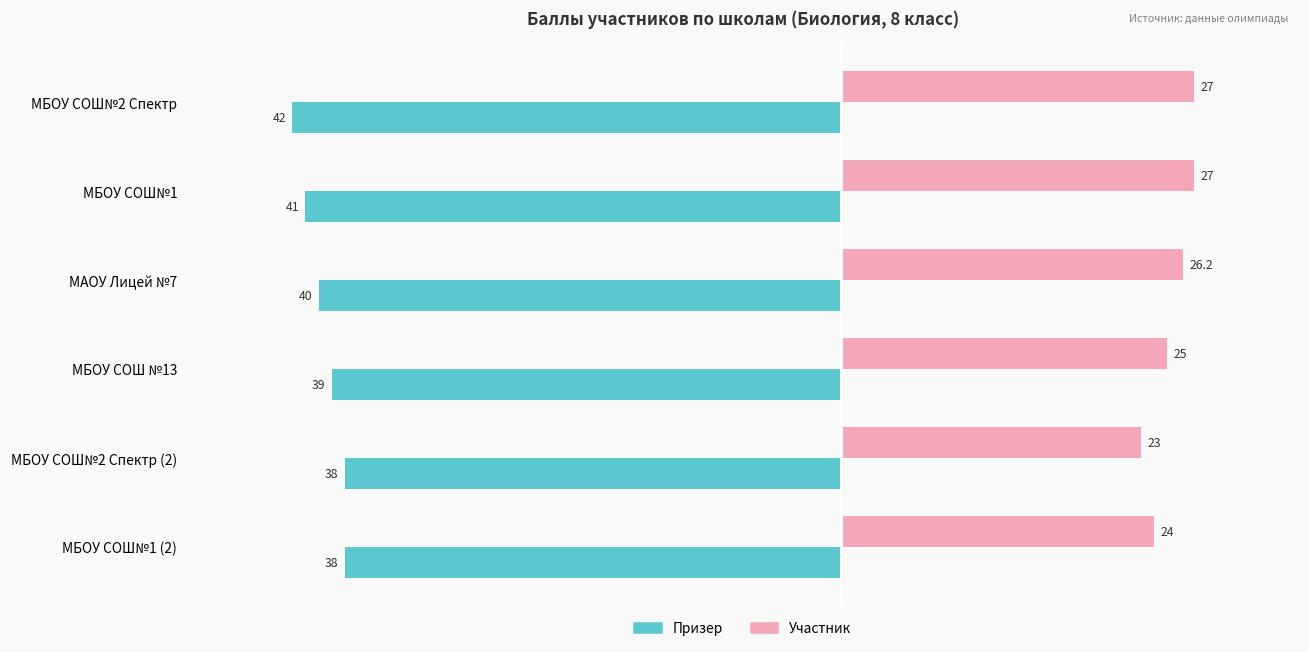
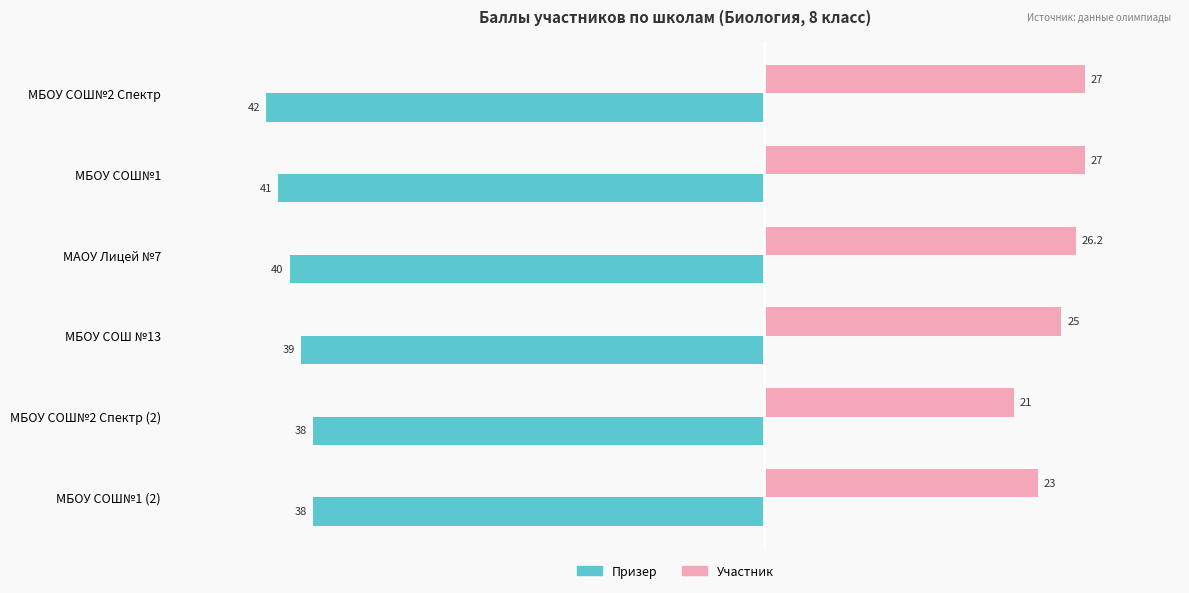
  {
    "Участник": {
      "МБОУ СОШ№2 Спектр": 27,
      "МБОУ СОШ№1": 27,
      "МАОУ Лицей №7": 26.2,
      "МБОУ СОШ №13": 25,
-     "МБОУ СОШ№2 Спектр (2)": 23,
-     "МБОУ СОШ№1 (2)": 24
+     "МБОУ СОШ№2 Спектр (2)": 21,
+     "МБОУ СОШ№1 (2)": 23
    }
  }
